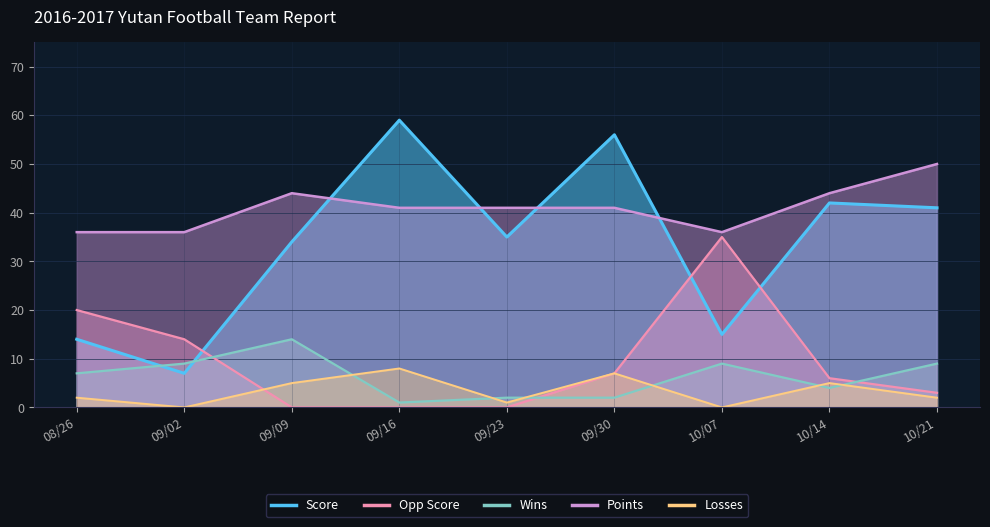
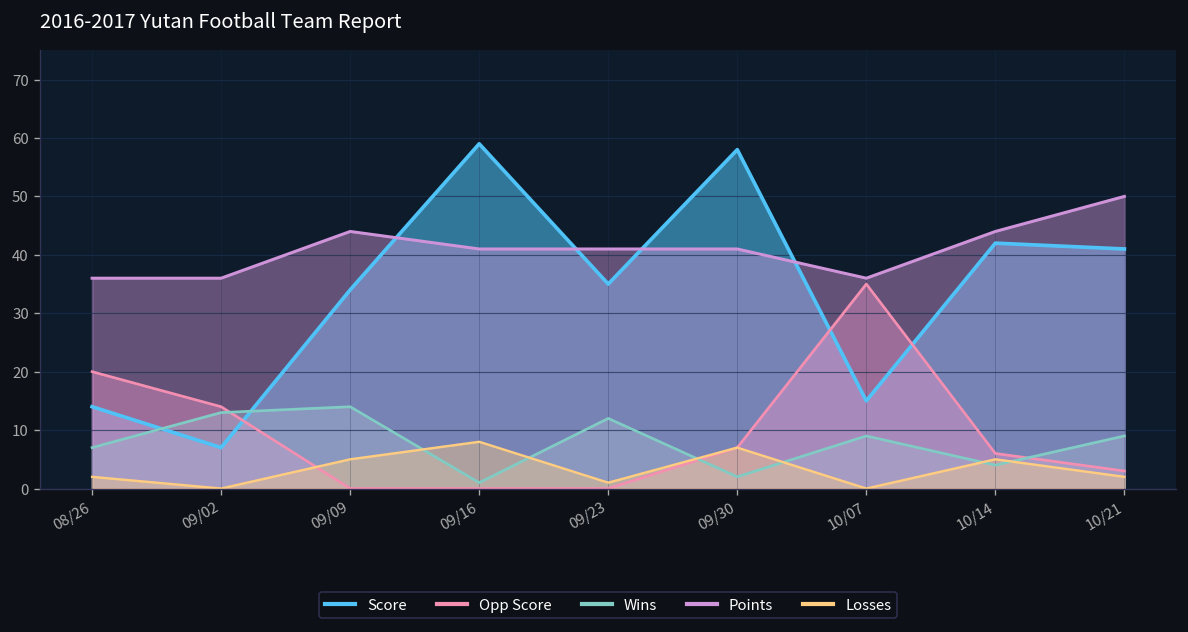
  {
    "Score": {
      "08/26": 14,
      "09/02": 7,
      "09/09": 34,
      "09/16": 59,
      "09/23": 35,
-     "09/30": 56,
+     "09/30": 58,
      "10/07": 15,
      "10/14": 42,
      "10/21": 41
    },
    "Wins": {
      "08/26": 7,
-     "09/02": 9,
+     "09/02": 13,
      "09/09": 14,
      "09/16": 1,
-     "09/23": 2,
+     "09/23": 12,
      "09/30": 2,
      "10/07": 9,
      "10/14": 4,
      "10/21": 9
    }
  }
